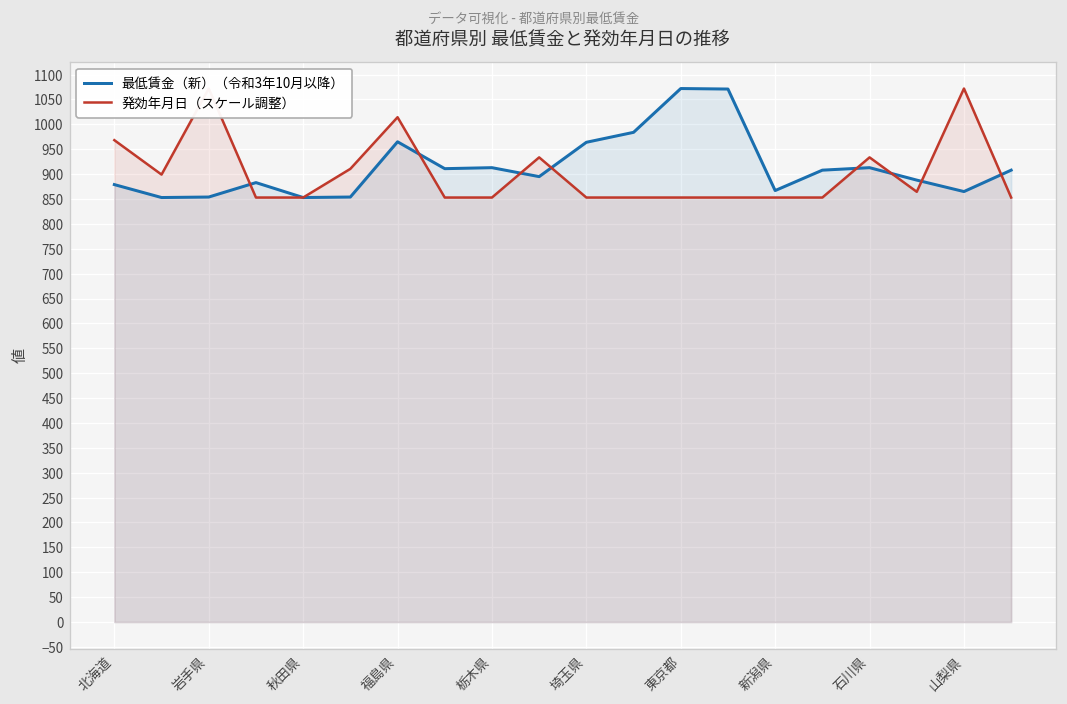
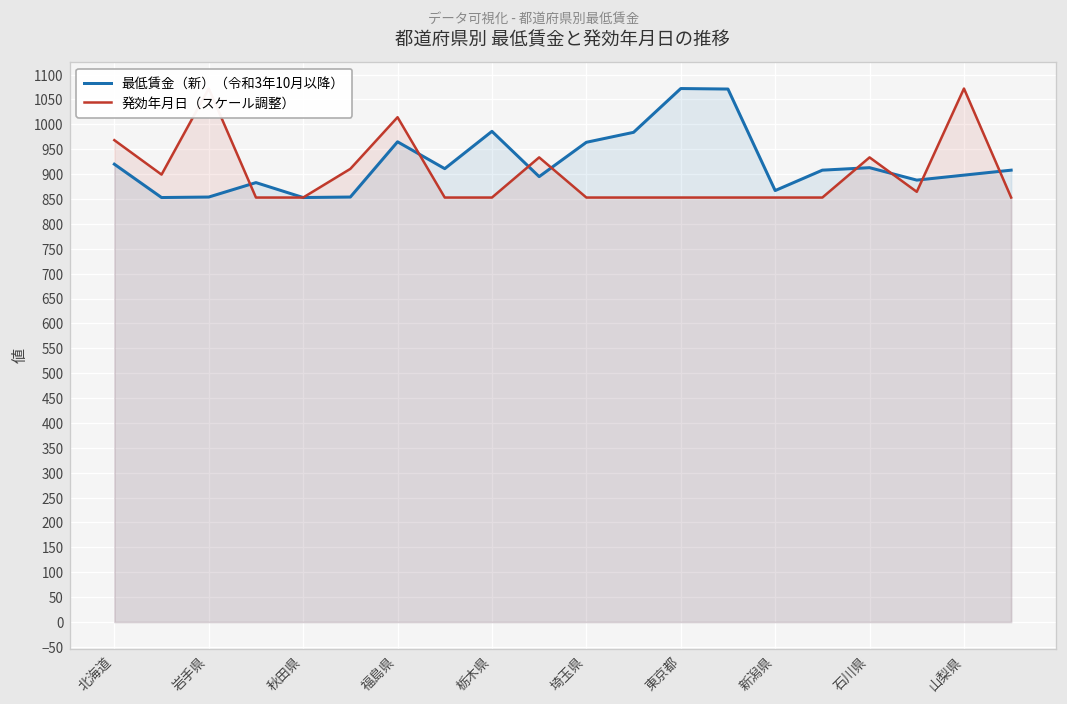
  {
    "最低賃金（新）（令和3年10月以降）": {
-     "北海道": 880,
+     "北海道": 920,
      "岩手県": 850,
      "福島県": 970,
-     "栃木県": 910,
+     "栃木県": 990,
      "埼玉県": 960,
      "東京都": 1070,
      "新潟県": 870,
      "石川県": 910,
-     "山梨県": 870
+     "山梨県": 900
    },
    "発効年月日（スケール調整）": {
      "北海道": 970,
      "福島県": 1010,
      "栃木県": 850,
      "埼玉県": 850,
      "東京都": 850,
      "新潟県": 850,
      "石川県": 930,
      "山梨県": 1070
    }
  }
